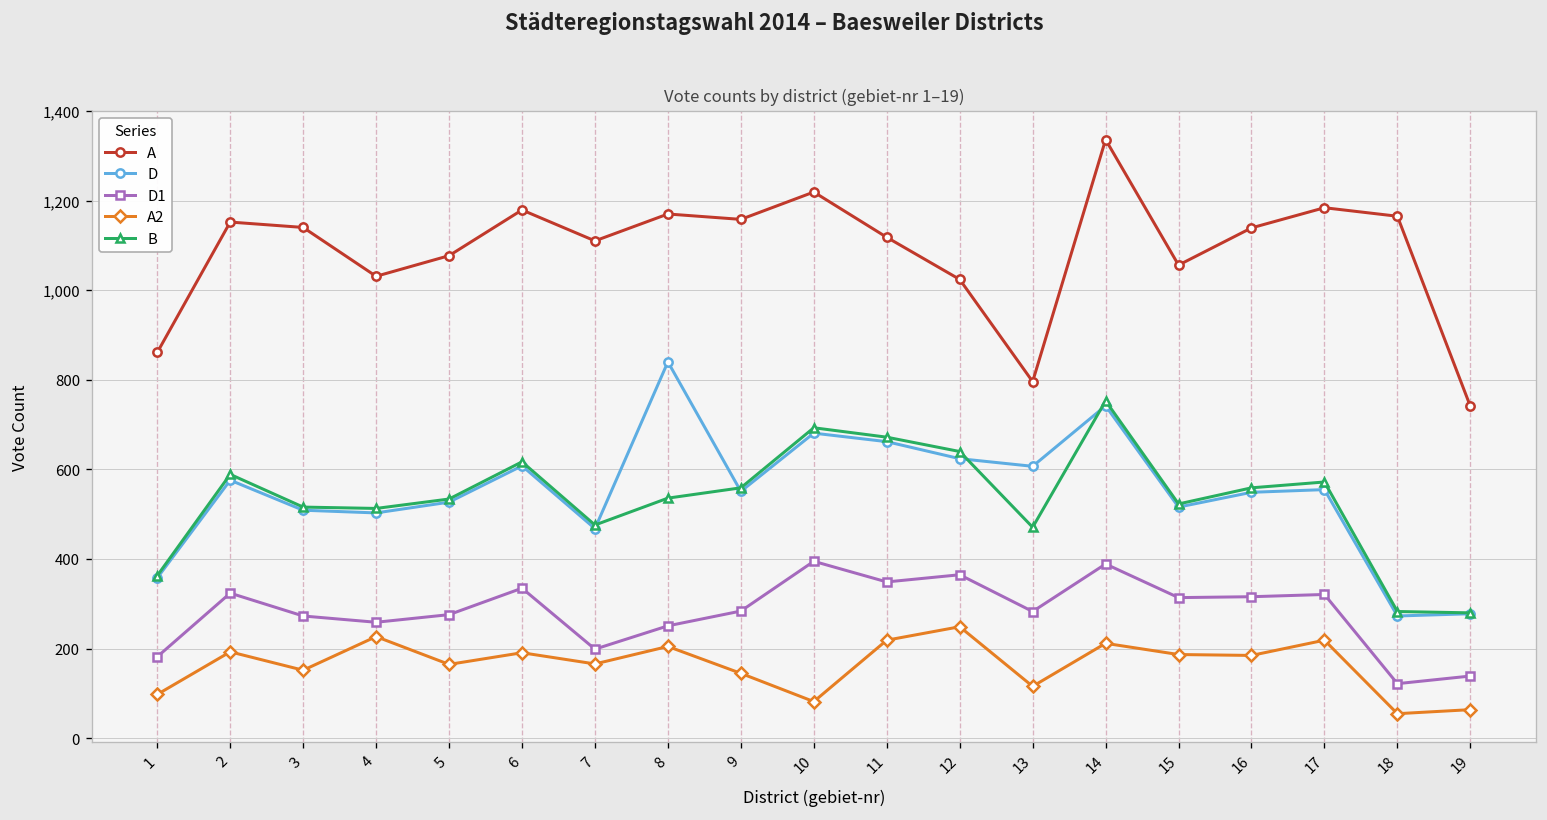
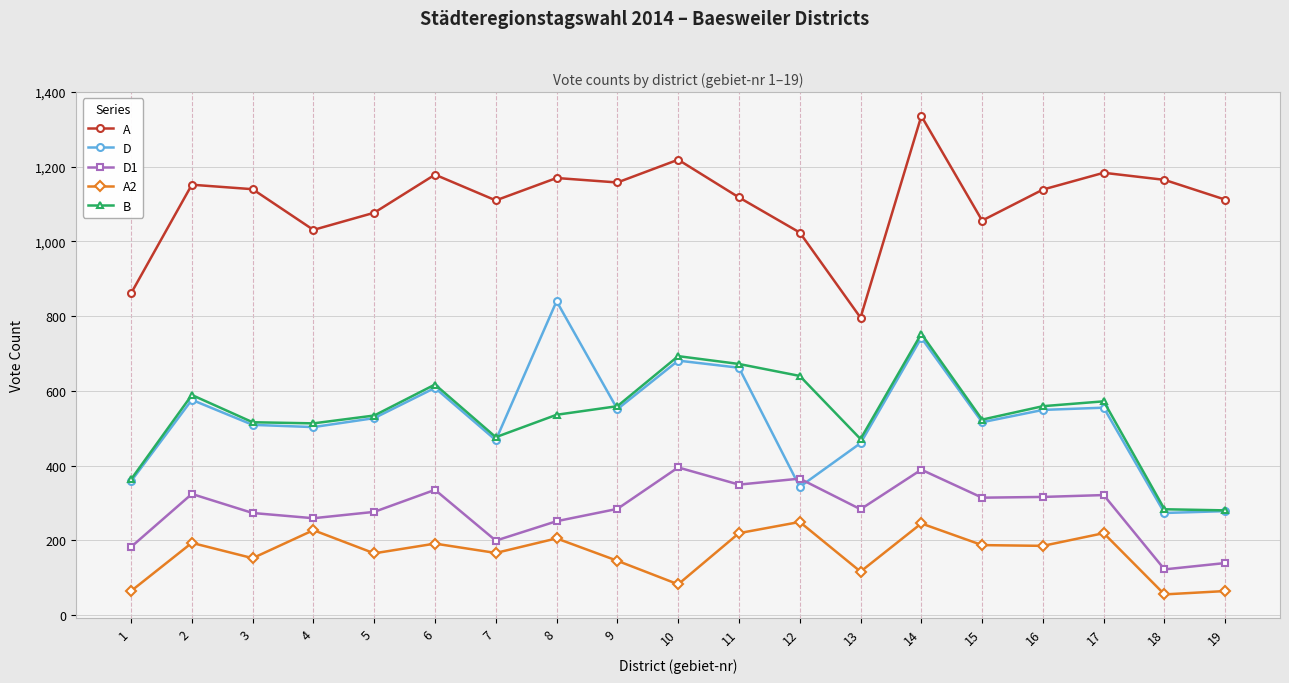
  {
    "A": {
      "1": "860",
      "2": "1,150",
      "3": "1,140",
      "4": "1,030",
      "5": "1,080",
      "6": "1,180",
      "7": "1,110",
      "8": "1,170",
      "9": "1,160",
      "10": "1,220",
      "11": "1,120",
      "12": "1,020",
      "13": "800",
      "14": "1,340",
      "15": "1,060",
      "16": "1,140",
      "17": "1,180",
      "18": "1,170",
-     "19": "740"
+     "19": "1,110"
    },
    "D": {
      "2": "580",
      "3": "510",
      "4": "500",
      "5": "530",
      "6": "610",
      "7": "470",
      "8": "840",
      "9": "550",
      "10": "680",
      "11": "660",
-     "12": "620",
-     "13": "610",
+     "12": "340",
+     "13": "460",
      "14": "740",
      "15": "520",
      "16": "550",
      "17": "560",
      "18": "270"
    },
    "D1": {
      "1": "180",
      "2": "320",
      "3": "270",
      "4": "260",
      "5": "280",
      "6": "340",
      "7": "200",
      "8": "250",
      "9": "280",
      "10": "400",
      "11": "350",
      "12": "370",
      "13": "280",
      "14": "390",
      "15": "310",
      "16": "320",
      "17": "320",
      "18": "120",
      "19": "140"
    },
    "A2": {
-     "1": "100",
+     "1": "60",
      "2": "190",
      "3": "150",
      "4": "230",
      "5": "170",
      "6": "190",
      "7": "170",
      "8": "210",
      "9": "150",
      "10": "80",
      "11": "220",
      "12": "250",
      "13": "120",
-     "14": "210",
+     "14": "250",
      "15": "190",
      "16": "190",
      "17": "220",
      "18": "60",
      "19": "60"
    },
    "B": {
      "2": "590",
      "3": "520",
      "4": "510",
      "5": "530",
      "6": "620",
      "7": "480",
      "8": "540",
      "9": "560",
      "10": "690",
      "11": "670",
      "12": "640",
      "13": "470",
      "14": "750",
      "15": "520",
      "16": "560",
      "17": "570",
      "18": "280"
    }
  }
